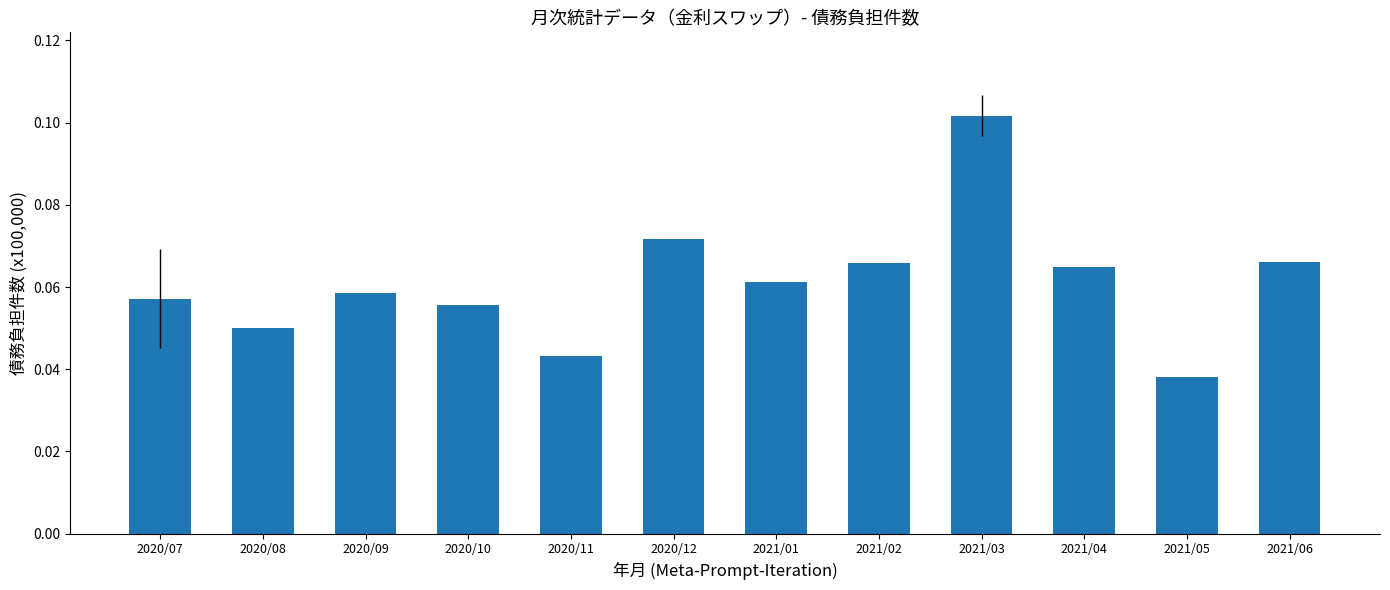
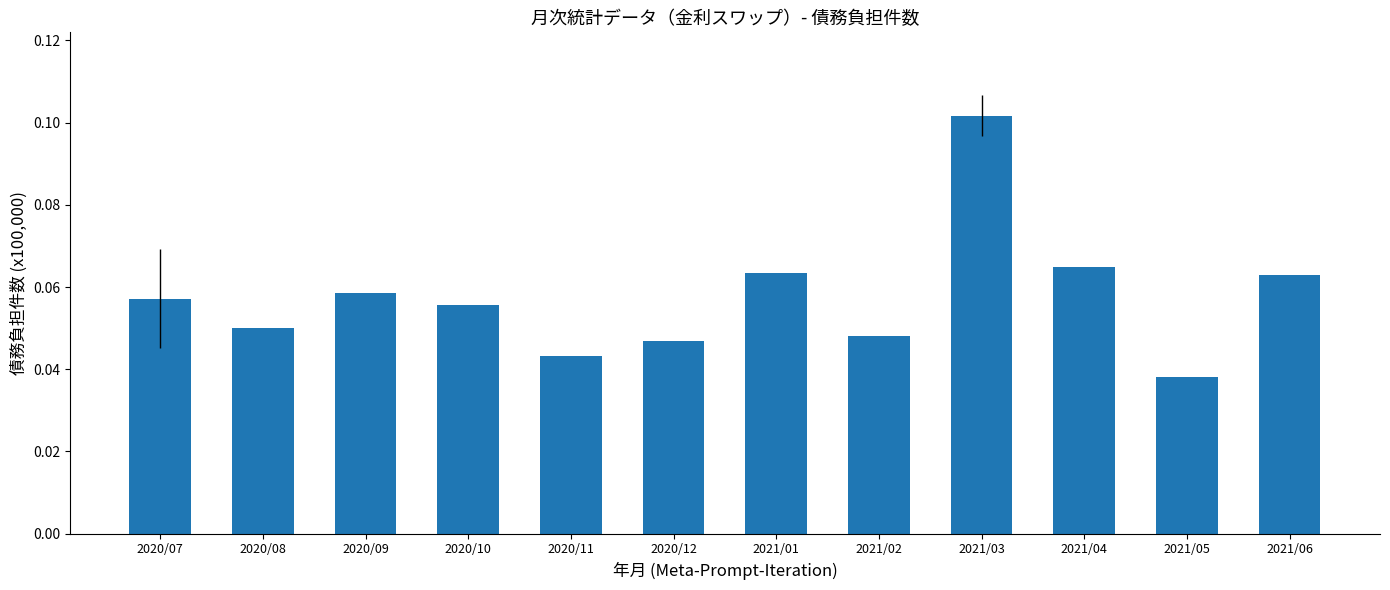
  {
    "2020/07": 0.057,
    "2020/08": 0.050,
    "2020/09": 0.058,
    "2020/10": 0.056,
    "2020/11": 0.043,
-   "2020/12": 0.072,
-   "2021/01": 0.061,
-   "2021/02": 0.066,
+   "2020/12": 0.047,
+   "2021/01": 0.063,
+   "2021/02": 0.048,
    "2021/03": 0.102,
    "2021/04": 0.065,
    "2021/05": 0.038,
-   "2021/06": 0.066
+   "2021/06": 0.063
  }
